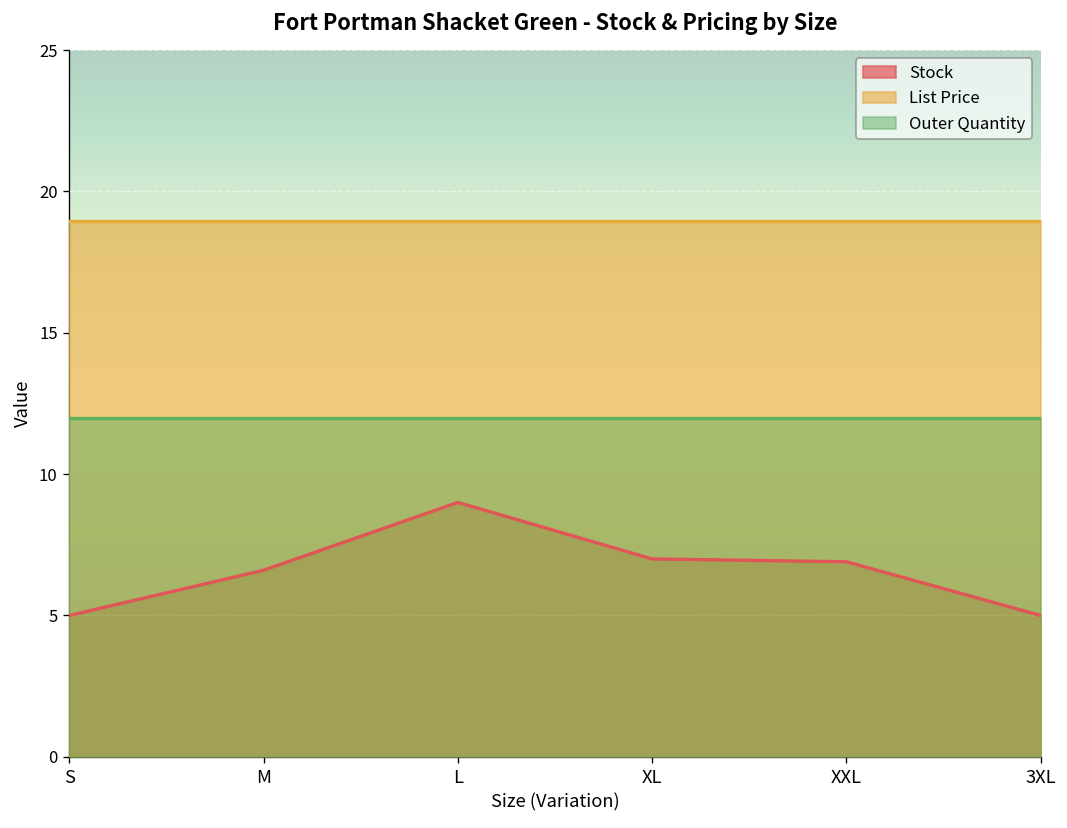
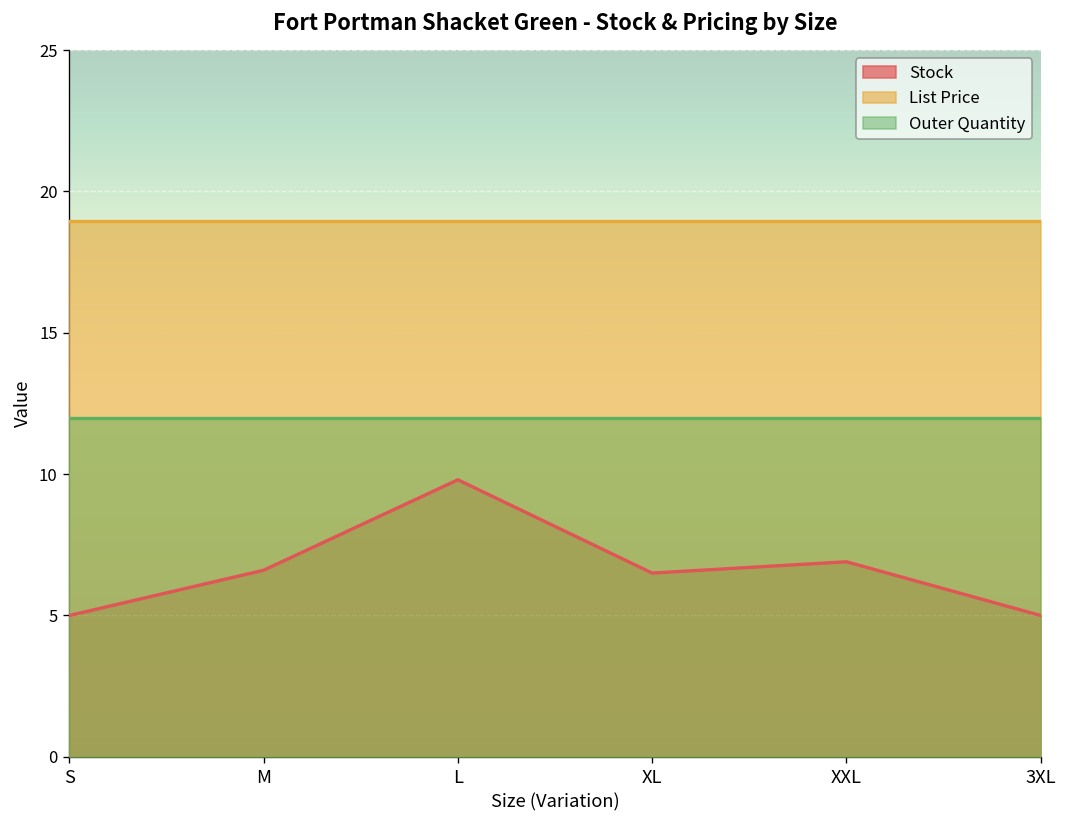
  {
    "Stock": {
      "S": 5.0,
      "M": 6.6,
-     "L": 9.0,
-     "XL": 7.0,
+     "L": 9.8,
+     "XL": 6.5,
      "XXL": 6.9,
      "3XL": 5.0
    },
    "List Price": {
      "S": 19.0,
      "M": 19.0,
      "L": 19.0,
      "XL": 19.0,
      "XXL": 19.0,
      "3XL": 19.0
    },
    "Outer Quantity": {
      "S": 12.0,
      "M": 12.0,
      "L": 12.0,
      "XL": 12.0,
      "XXL": 12.0,
      "3XL": 12.0
    }
  }
